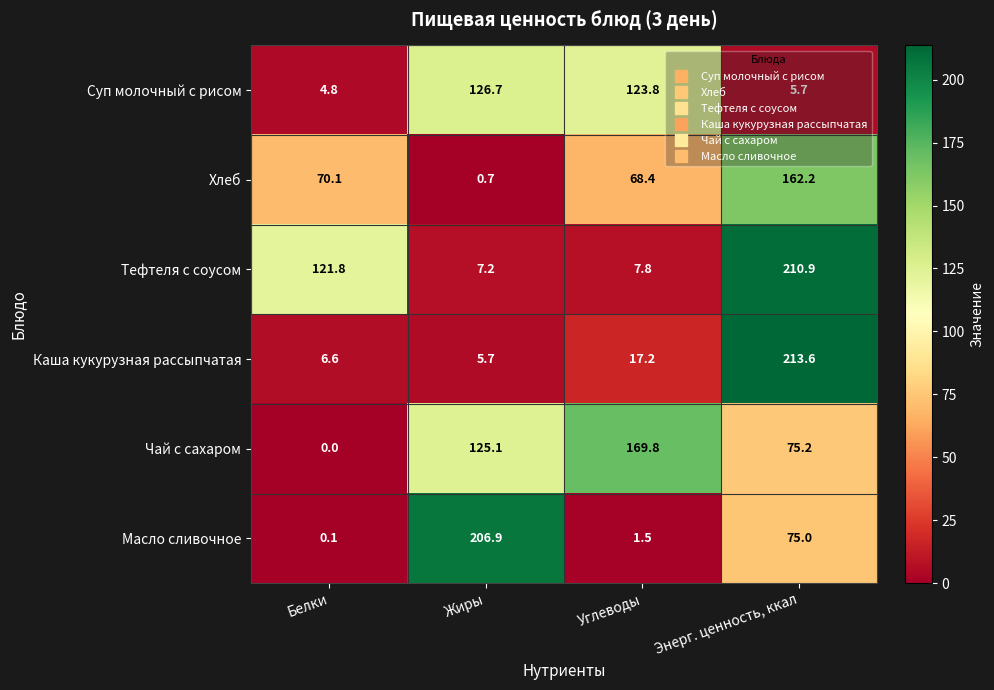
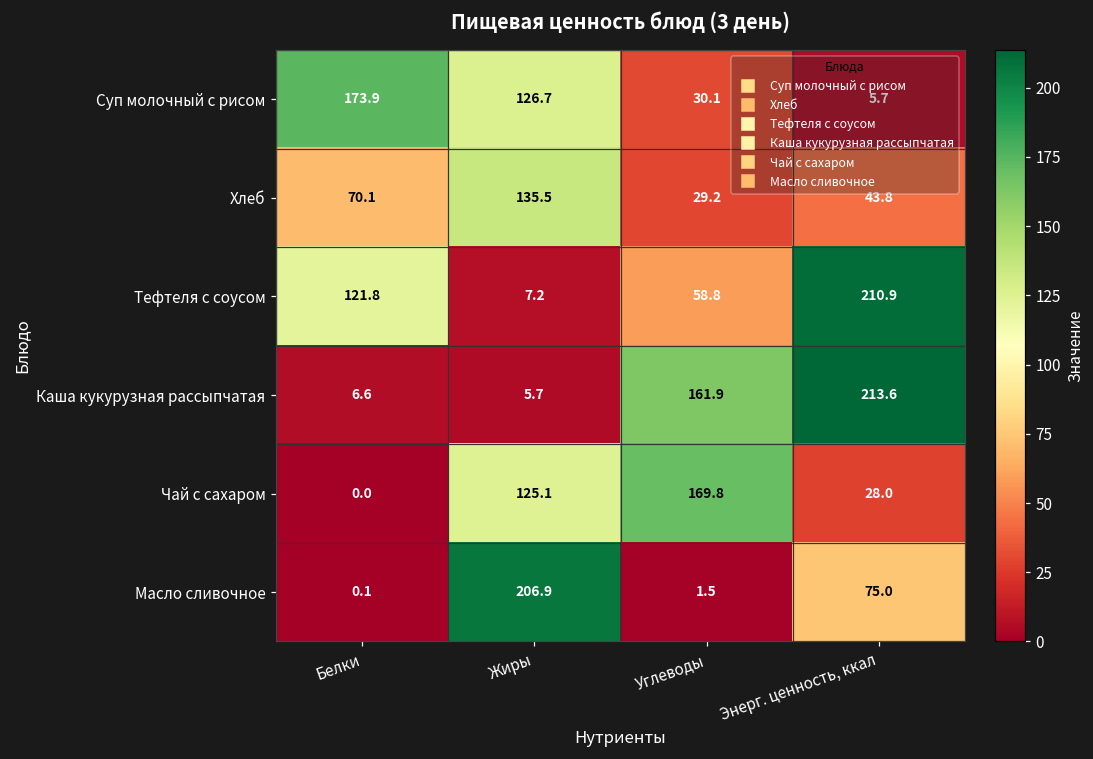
  {
    "Суп молочный с рисом": {
-     "Белки": 4.8,
+     "Белки": 173.9,
      "Жиры": 126.7,
-     "Углеводы": 123.8
+     "Углеводы": 30.1
    },
    "Хлеб": {
      "Белки": 70.1,
-     "Жиры": 0.7,
-     "Углеводы": 68.4,
-     "Энерг. ценность, ккал": 162.2
+     "Жиры": 135.5,
+     "Углеводы": 29.2,
+     "Энерг. ценность, ккал": 43.8
    },
    "Тефтеля с соусом": {
      "Белки": 121.8,
      "Жиры": 7.2,
-     "Углеводы": 7.8,
+     "Углеводы": 58.8,
      "Энерг. ценность, ккал": 210.9
    },
    "Каша кукурузная рассыпчатая": {
      "Белки": 6.6,
      "Жиры": 5.7,
-     "Углеводы": 17.2,
+     "Углеводы": 161.9,
      "Энерг. ценность, ккал": 213.6
    },
    "Чай с сахаром": {
      "Белки": 0.0,
      "Жиры": 125.1,
      "Углеводы": 169.8,
-     "Энерг. ценность, ккал": 75.2
+     "Энерг. ценность, ккал": 28.0
    },
    "Масло сливочное": {
      "Белки": 0.1,
      "Жиры": 206.9,
      "Углеводы": 1.5,
      "Энерг. ценность, ккал": 75.0
    }
  }
